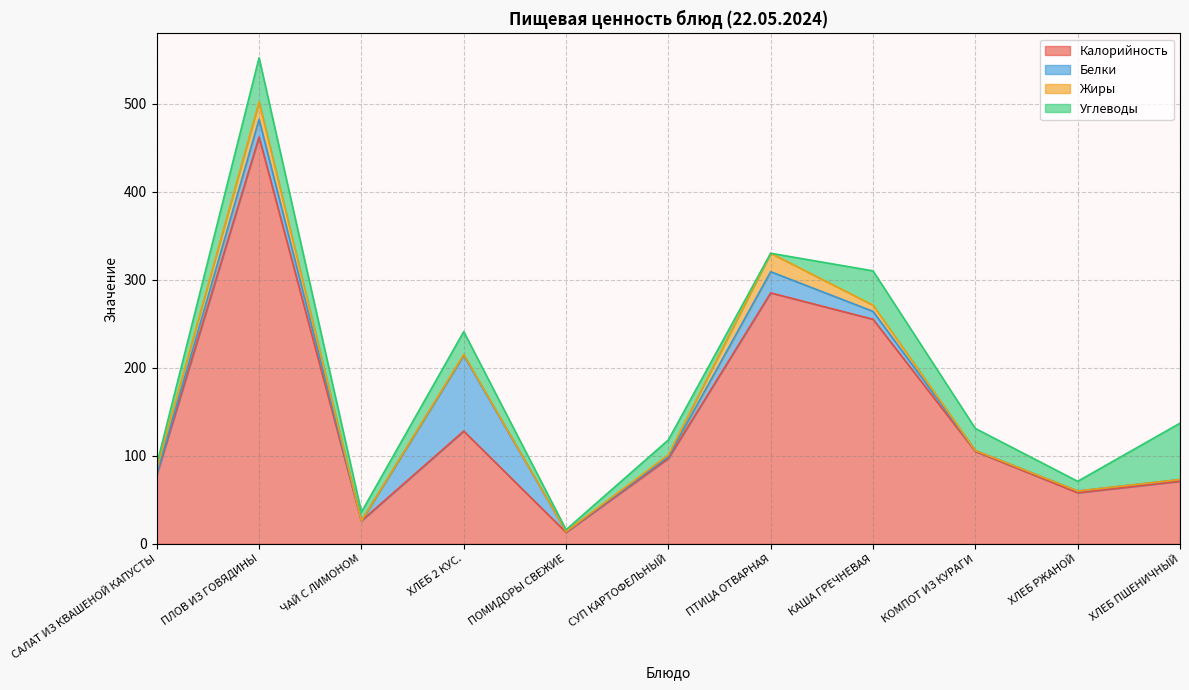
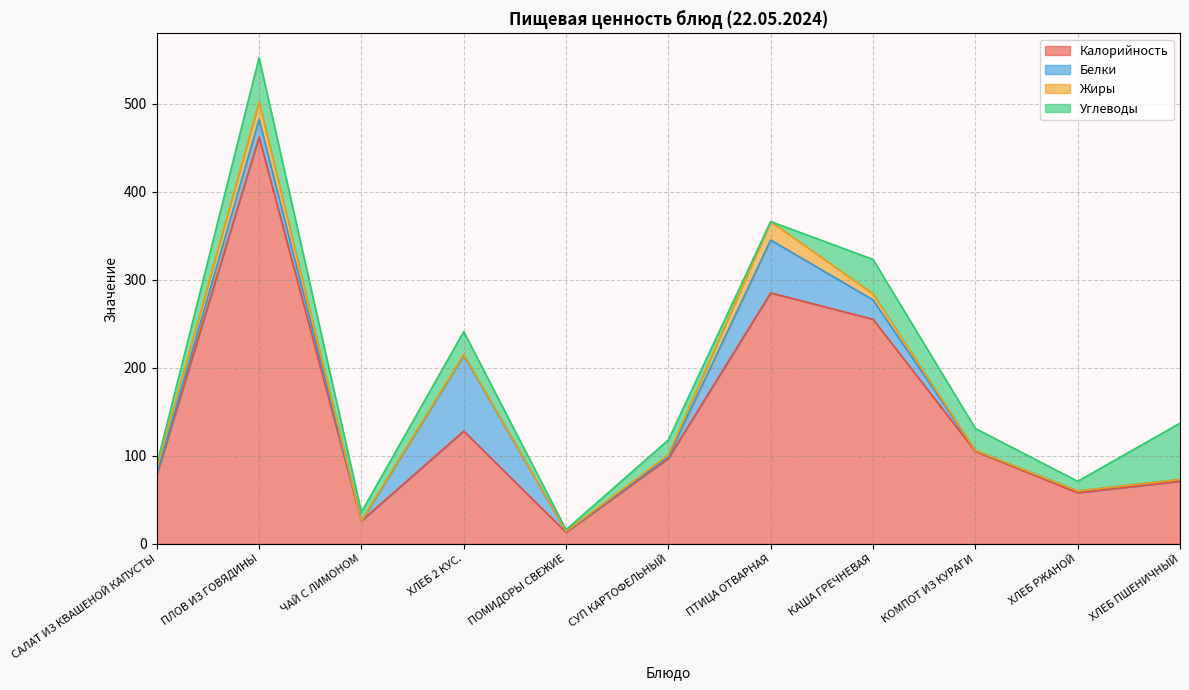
  {
    "Калорийность": {
      "ПЛОВ ИЗ ГОВЯДИНЫ": 460,
      "ХЛЕБ 2 КУС.": 130,
      "ПТИЦА ОТВАРНАЯ": 290,
      "КАША ГРЕЧНЕВАЯ": 260
    },
    "Белки": {
      "ПЛОВ ИЗ ГОВЯДИНЫ": 20,
-     "ПТИЦА ОТВАРНАЯ": 20,
-     "КАША ГРЕЧНЕВАЯ": 10
+     "ПТИЦА ОТВАРНАЯ": 60,
+     "КАША ГРЕЧНЕВАЯ": 20
    },
    "Жиры": {
      "САЛАТ ИЗ КВАШЕНОЙ КАПУСТЫ": 10,
      "ПЛОВ ИЗ ГОВЯДИНЫ": 20,
      "КАША ГРЕЧНЕВАЯ": 10
    },
    "Углеводы": {
      "САЛАТ ИЗ КВАШЕНОЙ КАПУСТЫ": 10,
      "ПЛОВ ИЗ ГОВЯДИНЫ": 50,
      "ЧАЙ С ЛИМОНОМ": 10,
      "ХЛЕБ 2 КУС.": 30,
      "СУП КАРТОФЕЛЬНЫЙ": 20,
      "КАША ГРЕЧНЕВАЯ": 40,
      "КОМПОТ ИЗ КУРАГИ": 30,
      "ХЛЕБ РЖАНОЙ": 10,
      "ХЛЕБ ПШЕНИЧНЫЙ": 60
    }
  }
